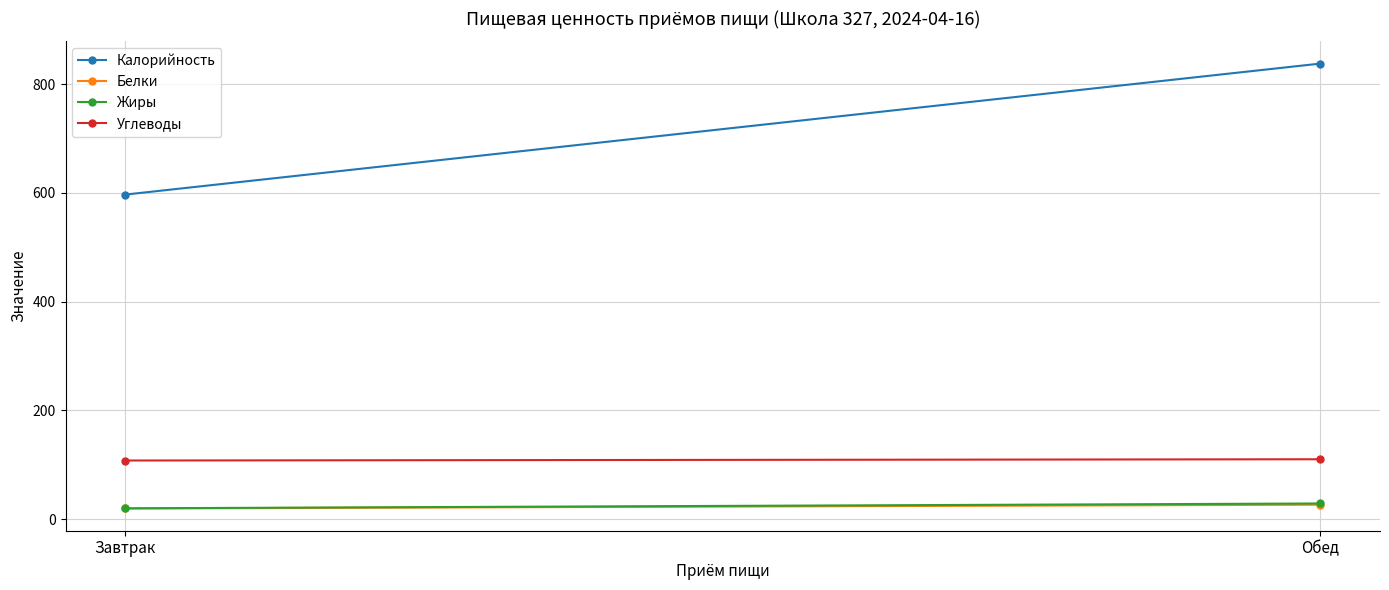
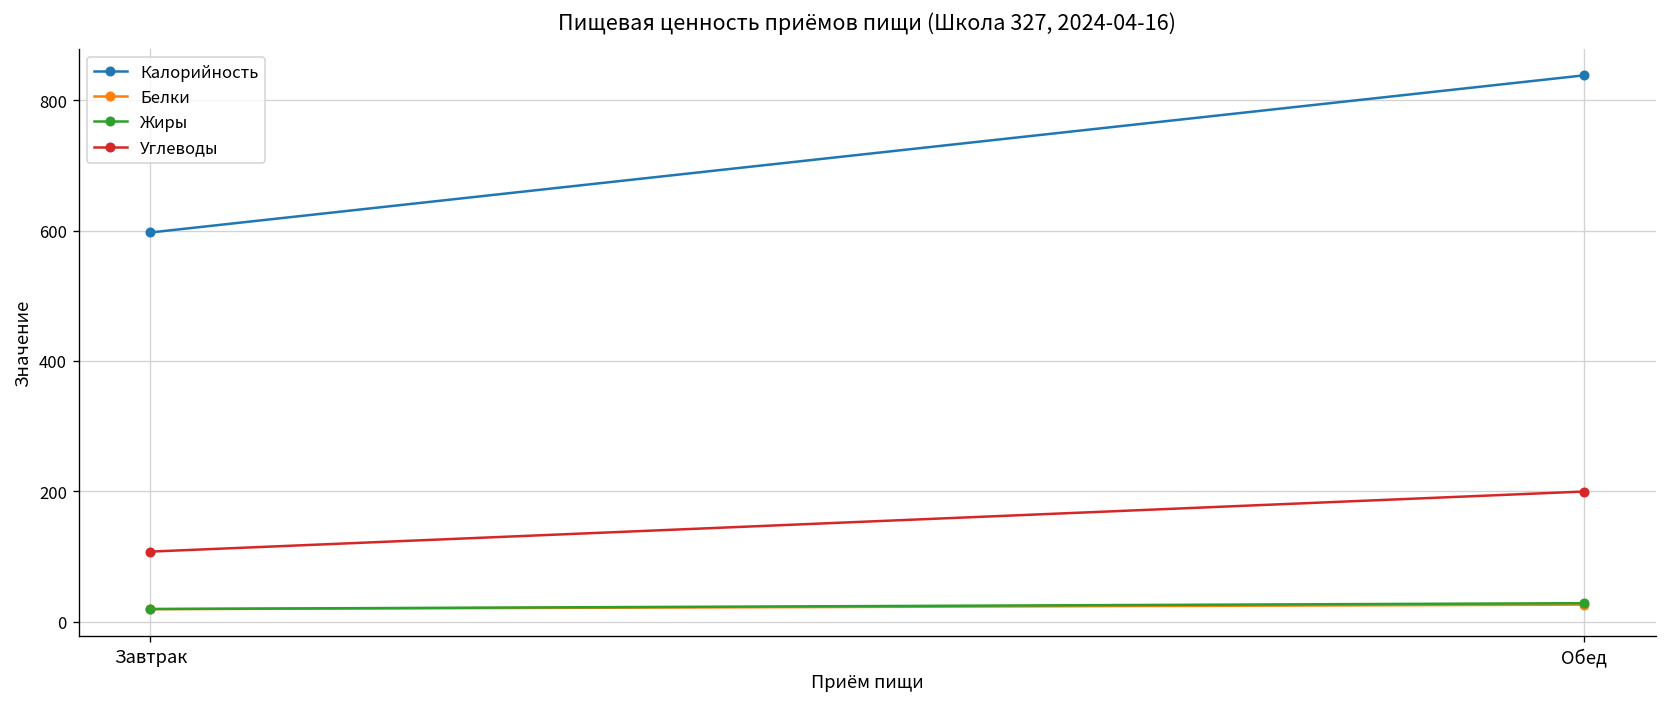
  {
    "Калорийность": {
      "Завтрак": 600,
      "Обед": 840
    },
    "Углеводы": {
      "Завтрак": 110,
-     "Обед": 110
+     "Обед": 200
    }
  }
